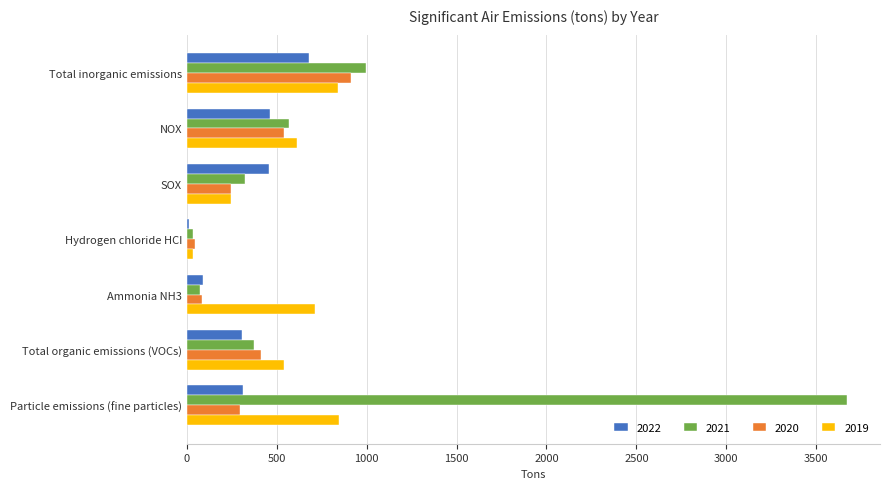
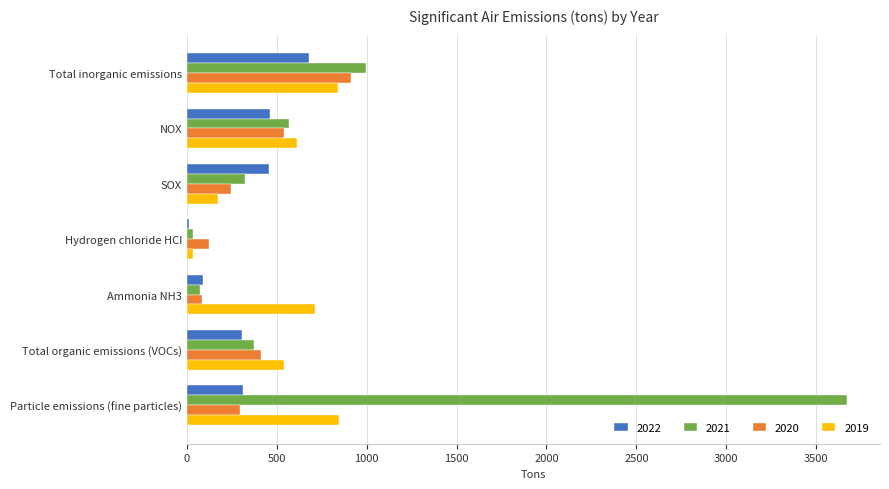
  {
    "2022": {
      "Total inorganic emissions": 680,
      "NOX": 460,
      "SOX": 460,
      "Ammonia NH3": 90,
      "Total organic emissions (VOCs)": 310,
      "Particle emissions (fine particles)": 310
    },
    "2021": {
      "Total inorganic emissions": 990,
      "NOX": 570,
      "SOX": 320,
      "Hydrogen chloride HCI": 40,
      "Ammonia NH3": 70,
      "Total organic emissions (VOCs)": 370,
      "Particle emissions (fine particles)": 3670
    },
    "2020": {
      "Total inorganic emissions": 920,
      "NOX": 540,
      "SOX": 250,
-     "Hydrogen chloride HCI": 50,
+     "Hydrogen chloride HCI": 120,
      "Ammonia NH3": 80,
      "Total organic emissions (VOCs)": 410,
      "Particle emissions (fine particles)": 290
    },
    "2019": {
      "Total inorganic emissions": 840,
      "NOX": 610,
-     "SOX": 250,
+     "SOX": 170,
      "Hydrogen chloride HCI": 30,
      "Ammonia NH3": 710,
      "Total organic emissions (VOCs)": 540,
      "Particle emissions (fine particles)": 850
    }
  }
